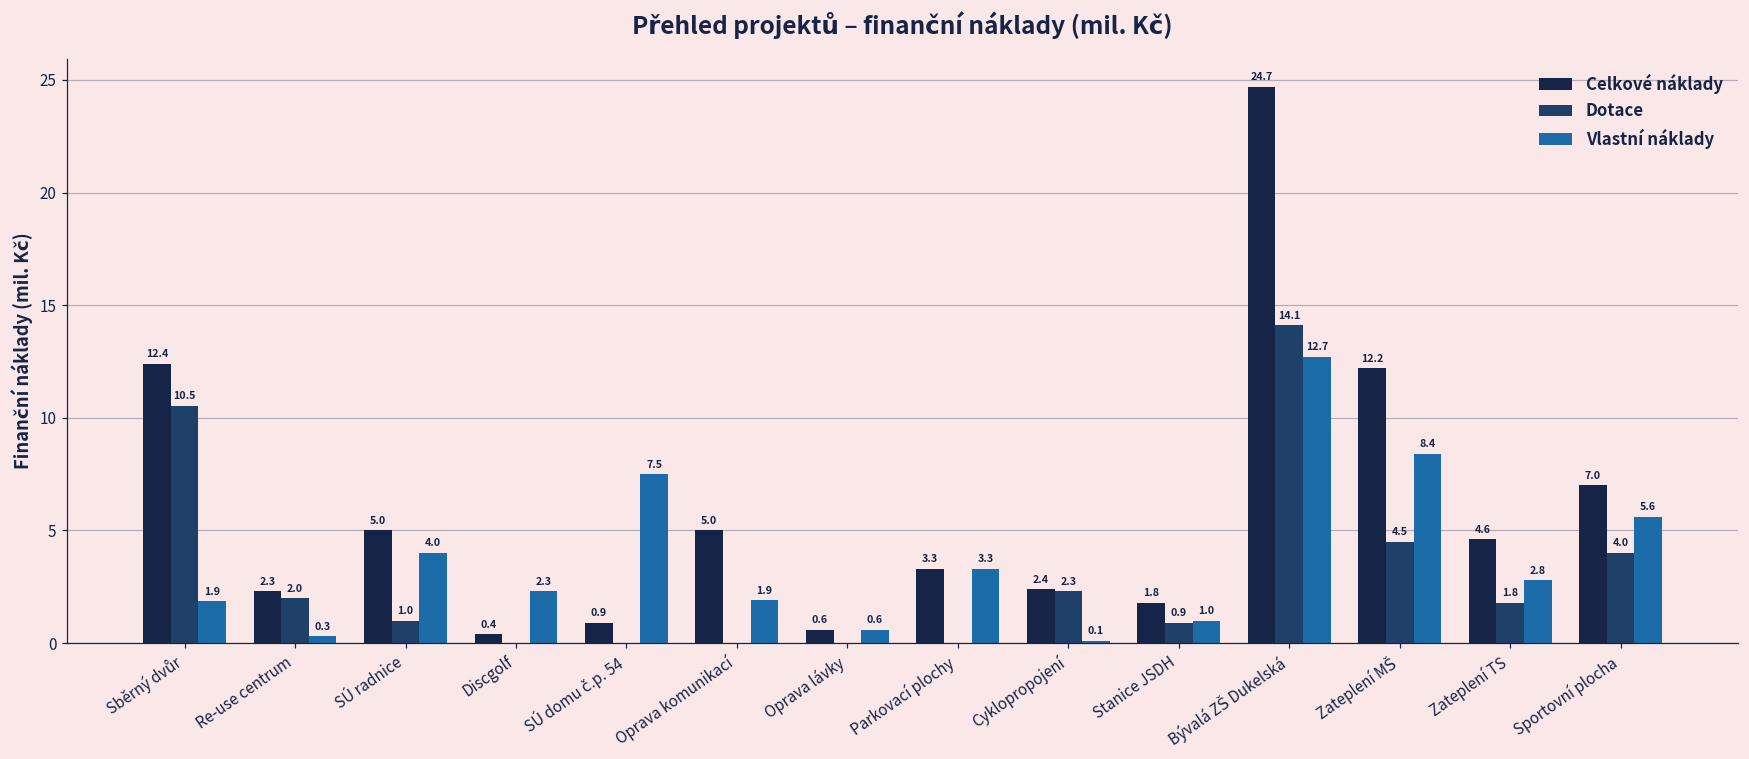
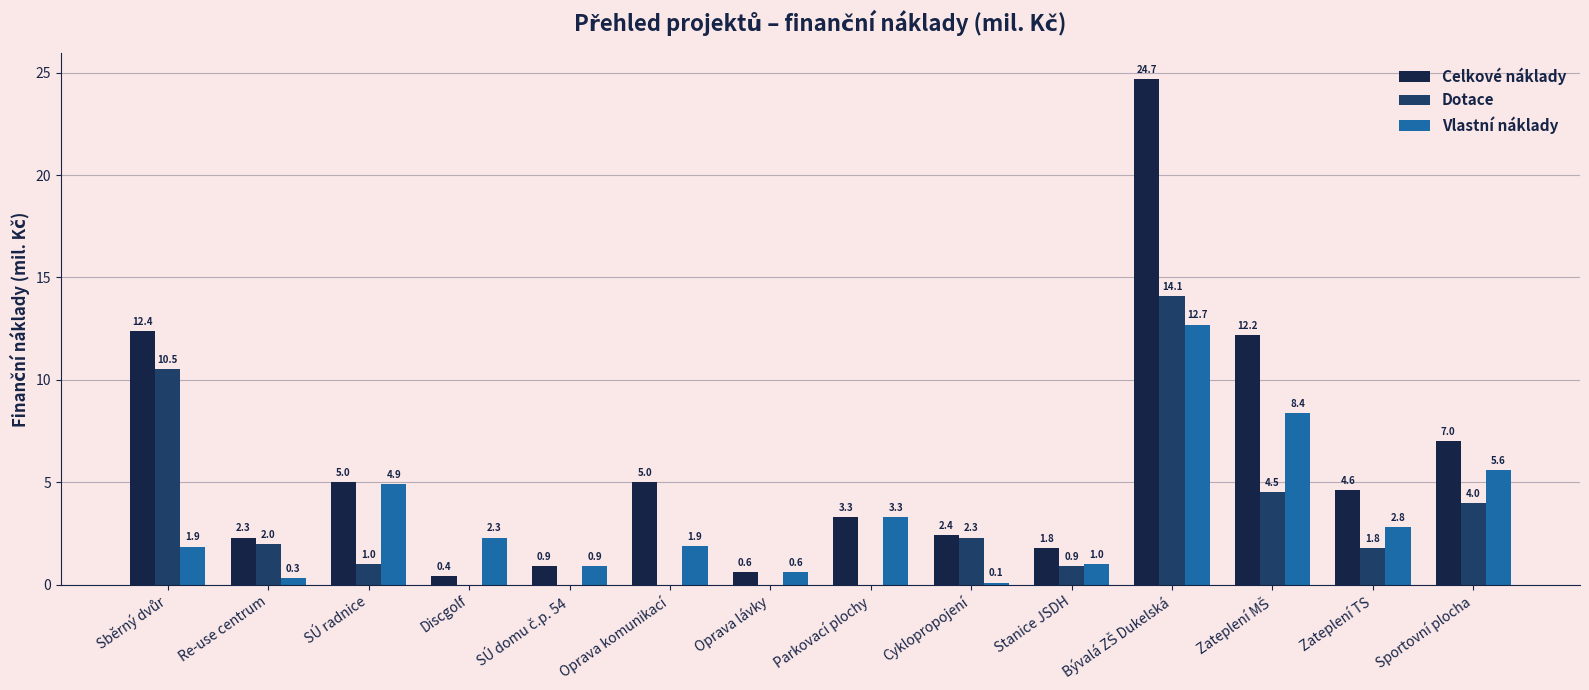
  {
    "Vlastní náklady": {
      "Sběrný dvůr": 1.9,
      "Re-use centrum": 0.3,
-     "SÚ radnice": 4.0,
+     "SÚ radnice": 4.9,
      "Discgolf": 2.3,
-     "SÚ domu č.p. 54": 7.5,
+     "SÚ domu č.p. 54": 0.9,
      "Oprava komunikací": 1.9,
      "Oprava lávky": 0.6,
      "Parkovací plochy": 3.3,
      "Cyklopropojení": 0.1,
      "Stanice JSDH": 1.0,
      "Bývalá ZŠ Dukelská": 12.7,
      "Zateplení MŠ": 8.4,
      "Zateplení TS": 2.8,
      "Sportovní plocha": 5.6
    }
  }
